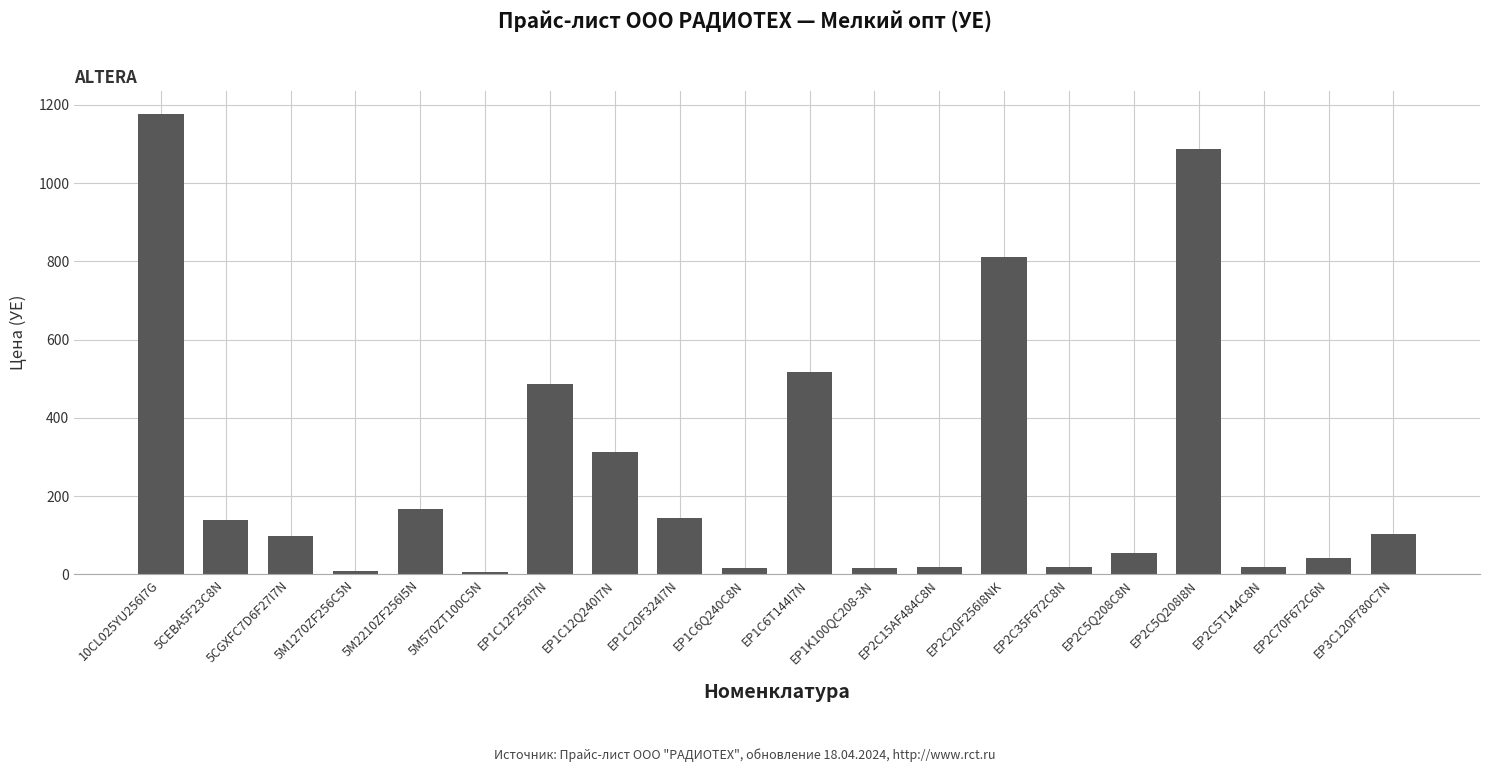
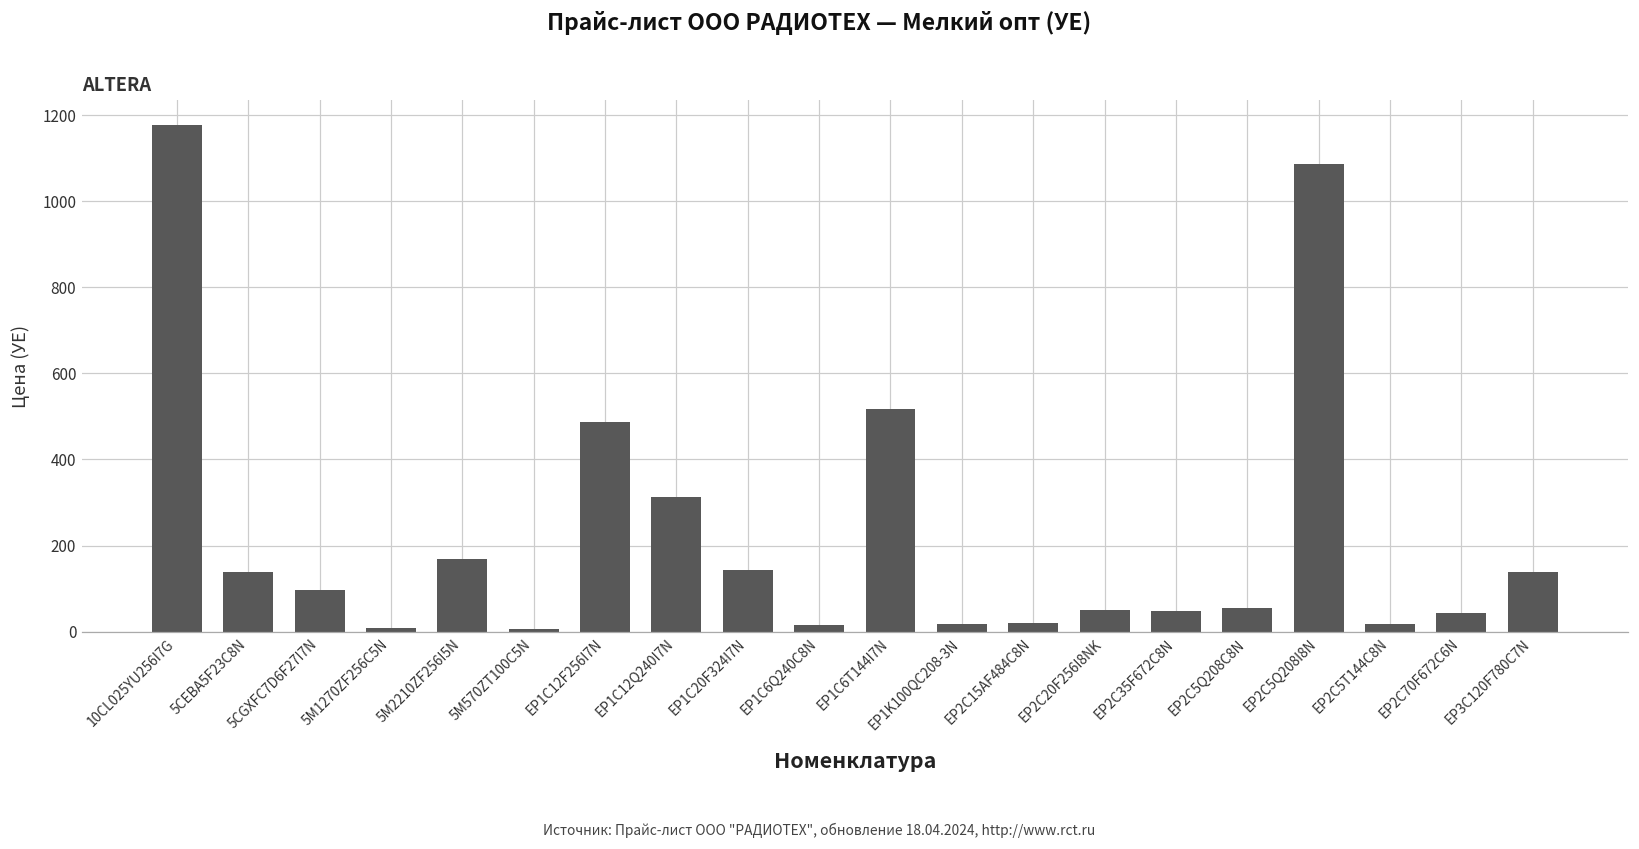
  {
    "10CL025YU256I7G": 1180,
    "5CEBA5F23C8N": 140,
    "5CGXFC7D6F27I7N": 100,
    "5M1270ZF256C5N": 10,
    "5M2210ZF256I5N": 170,
    "5M570ZT100C5N": 10,
    "EP1C12F256I7N": 490,
    "EP1C12Q240I7N": 310,
    "EP1C20F324I7N": 140,
    "EP1C6Q240C8N": 20,
    "EP1C6T144I7N": 520,
    "EP1K100QC208-3N": 20,
    "EP2C15AF484C8N": 20,
-   "EP2C20F256I8NK": 810,
-   "EP2C35F672C8N": 20,
+   "EP2C20F256I8NK": 50,
+   "EP2C35F672C8N": 50,
    "EP2C5Q208C8N": 60,
    "EP2C5Q208I8N": 1090,
    "EP2C5T144C8N": 20,
    "EP2C70F672C6N": 40,
-   "EP3C120F780C7N": 100
+   "EP3C120F780C7N": 140
  }
